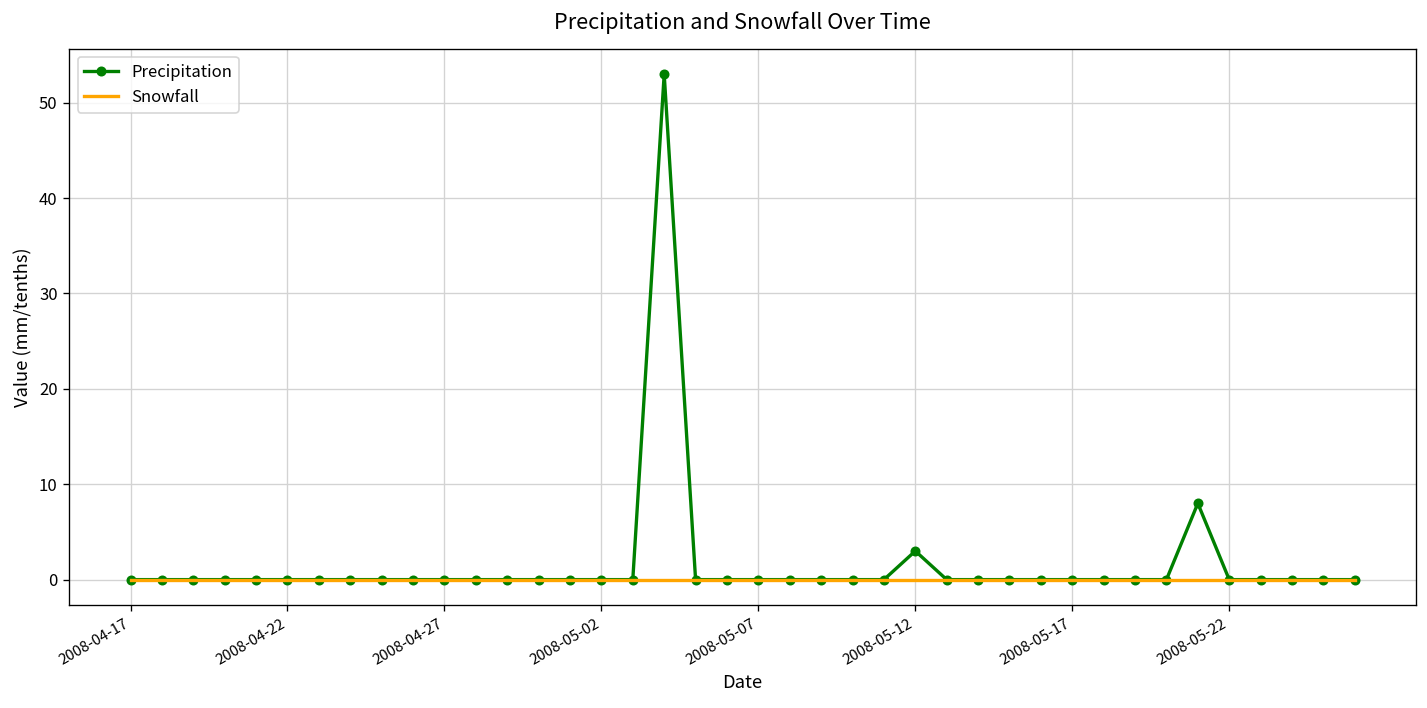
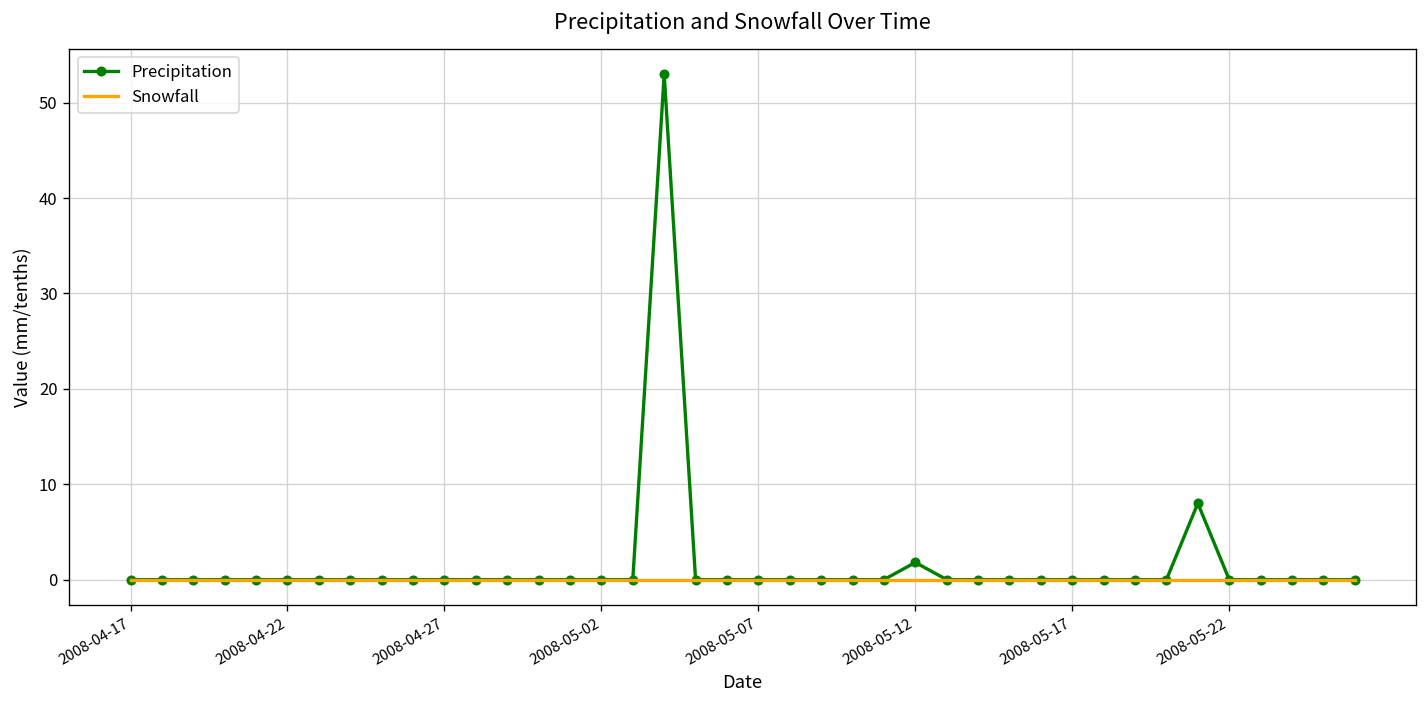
  {
    "Precipitation": {
-     "2008-05-12": 3
+     "2008-05-12": 2
    },
    "Snowfall": {
      "2008-05-12": 0
    }
  }
